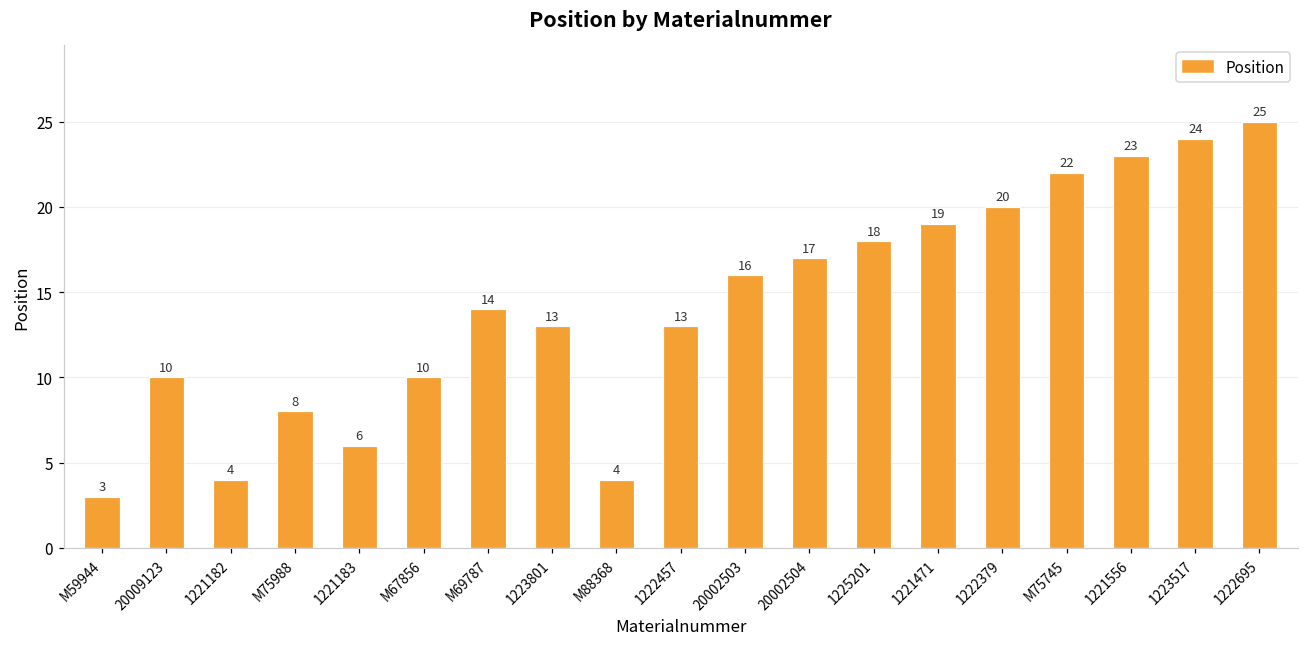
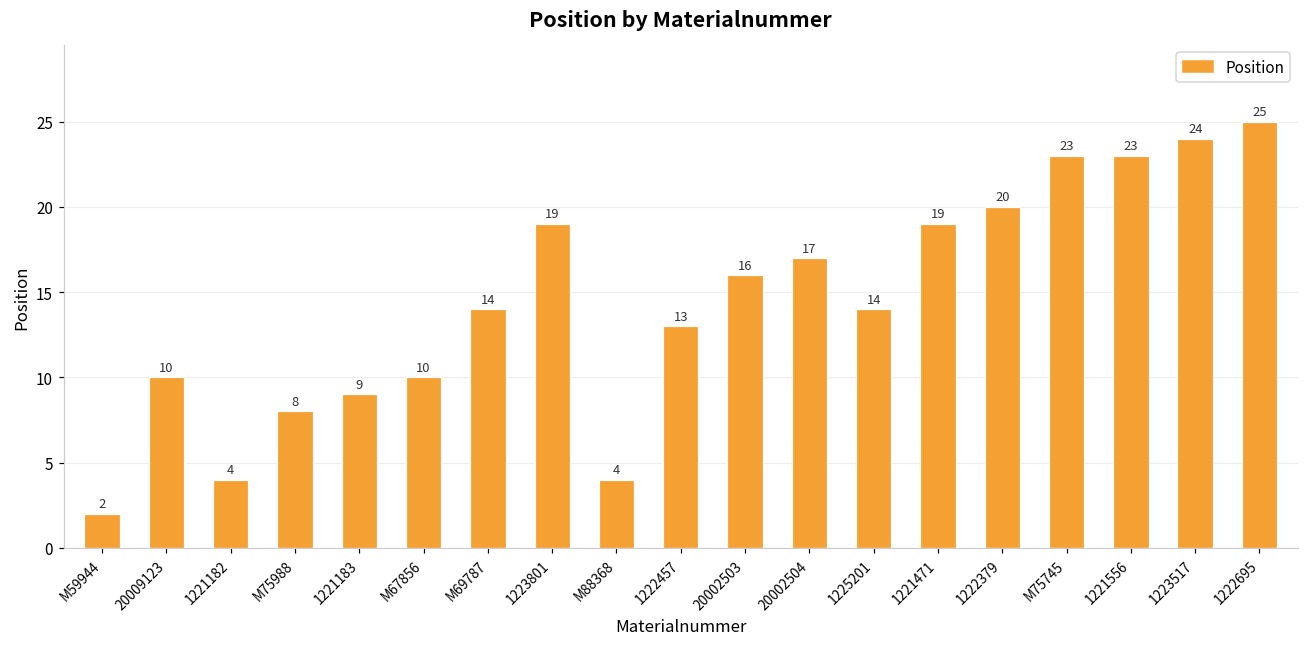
  {
-   "M59944": 3,
+   "M59944": 2,
    "20009123": 10,
    "1221182": 4,
    "M75988": 8,
-   "1221183": 6,
+   "1221183": 9,
    "M67856": 10,
    "M69787": 14,
-   "1223801": 13,
+   "1223801": 19,
    "M88368": 4,
    "1222457": 13,
    "20002503": 16,
    "20002504": 17,
-   "1225201": 18,
+   "1225201": 14,
    "1221471": 19,
    "1222379": 20,
-   "M75745": 22,
+   "M75745": 23,
    "1221556": 23,
    "1223517": 24,
    "1222695": 25
  }
